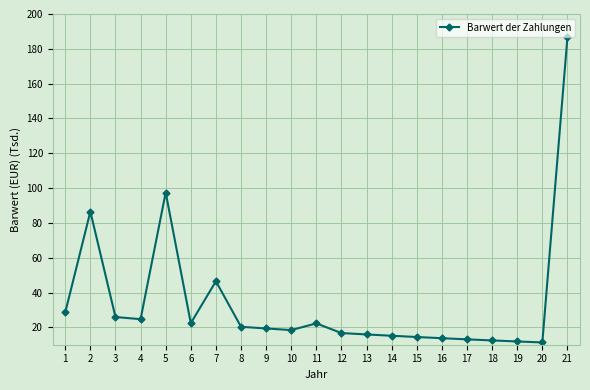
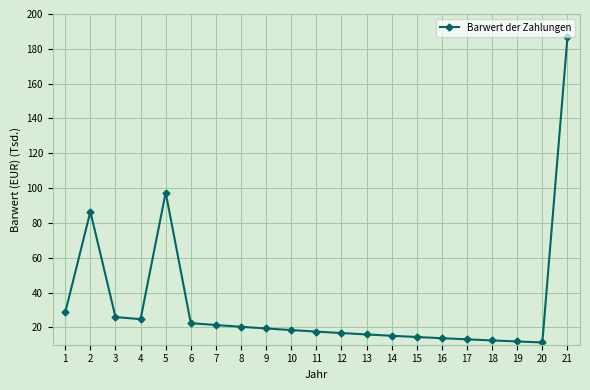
  {
    "1": 29,
    "2": 86,
    "3": 26,
    "4": 25,
    "5": 97,
    "6": 22,
-   "7": 46,
+   "7": 21,
    "8": 20,
    "9": 19,
    "10": 18,
-   "11": 22,
+   "11": 18,
    "12": 17,
    "13": 16,
    "14": 15,
    "15": 14,
    "16": 14,
    "17": 13,
    "18": 12,
    "19": 12,
    "20": 11,
    "21": 187
  }
